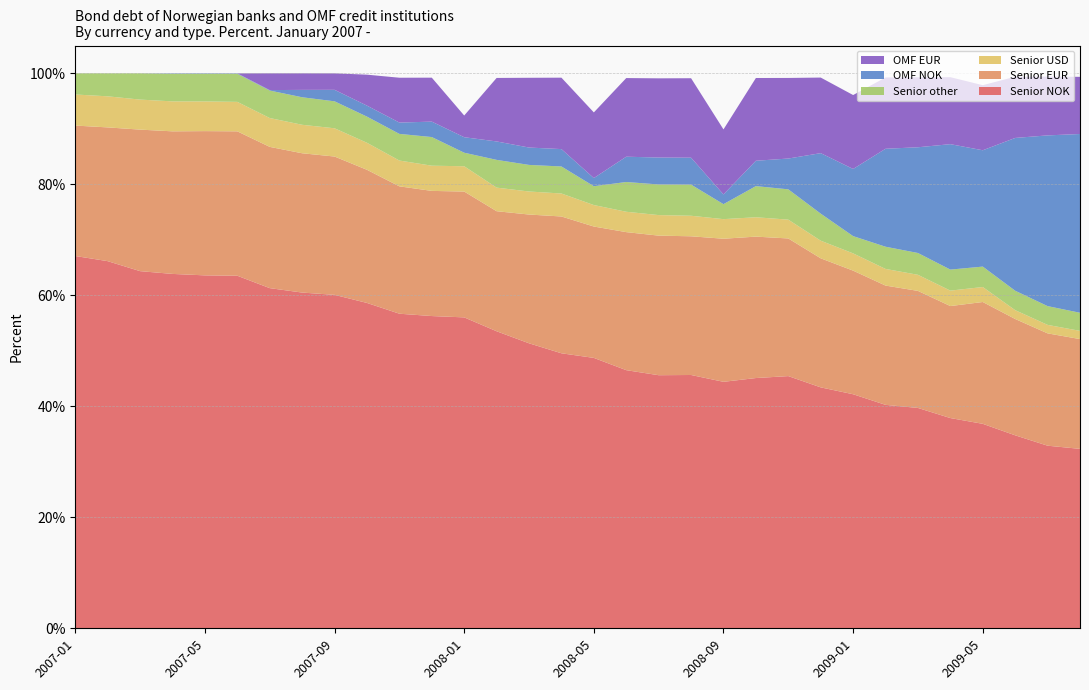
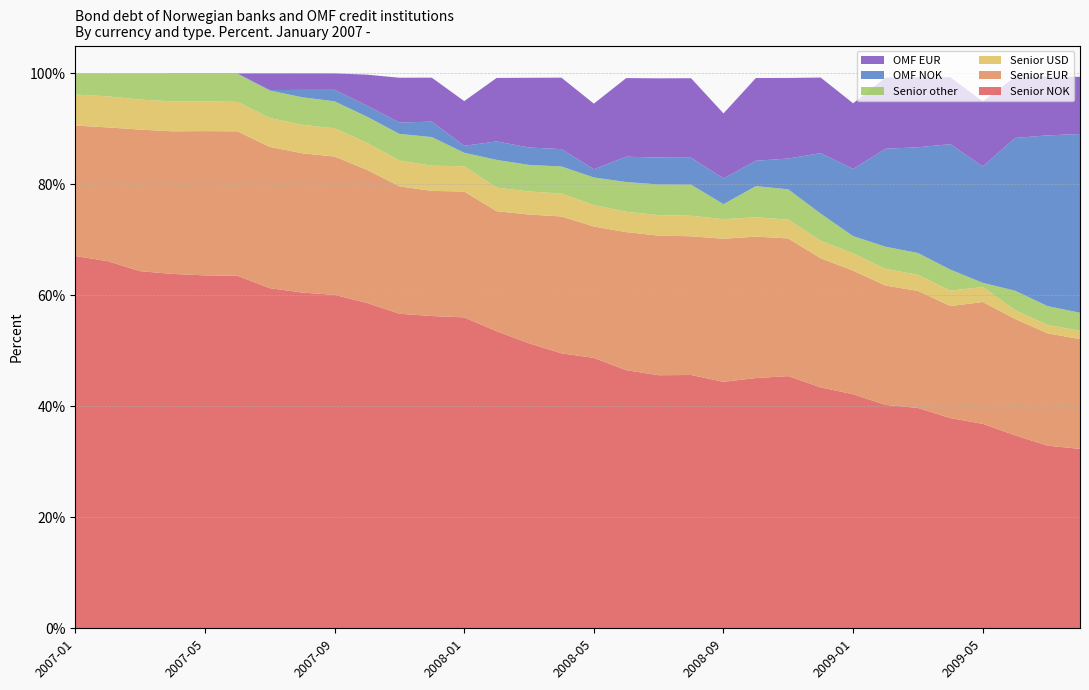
  {
    "Senior other": {
      "2007-09": "5%",
      "2008-01": "2%",
-     "2008-05": "3%",
+     "2008-05": "5%",
      "2008-09": "3%",
      "2009-01": "3%",
-     "2009-05": "4%"
+     "2009-05": "1%"
    },
    "OMF NOK": {
      "2007-09": "2%",
-     "2008-01": "3%",
+     "2008-01": "1%",
      "2008-05": "1%",
-     "2008-09": "2%",
+     "2008-09": "5%",
      "2009-01": "12%",
      "2009-05": "21%"
    },
    "OMF EUR": {
      "2007-09": "3%",
-     "2008-01": "4%",
+     "2008-01": "8%",
      "2008-05": "12%",
      "2008-09": "12%",
-     "2009-01": "13%"
+     "2009-01": "12%"
    }
  }
